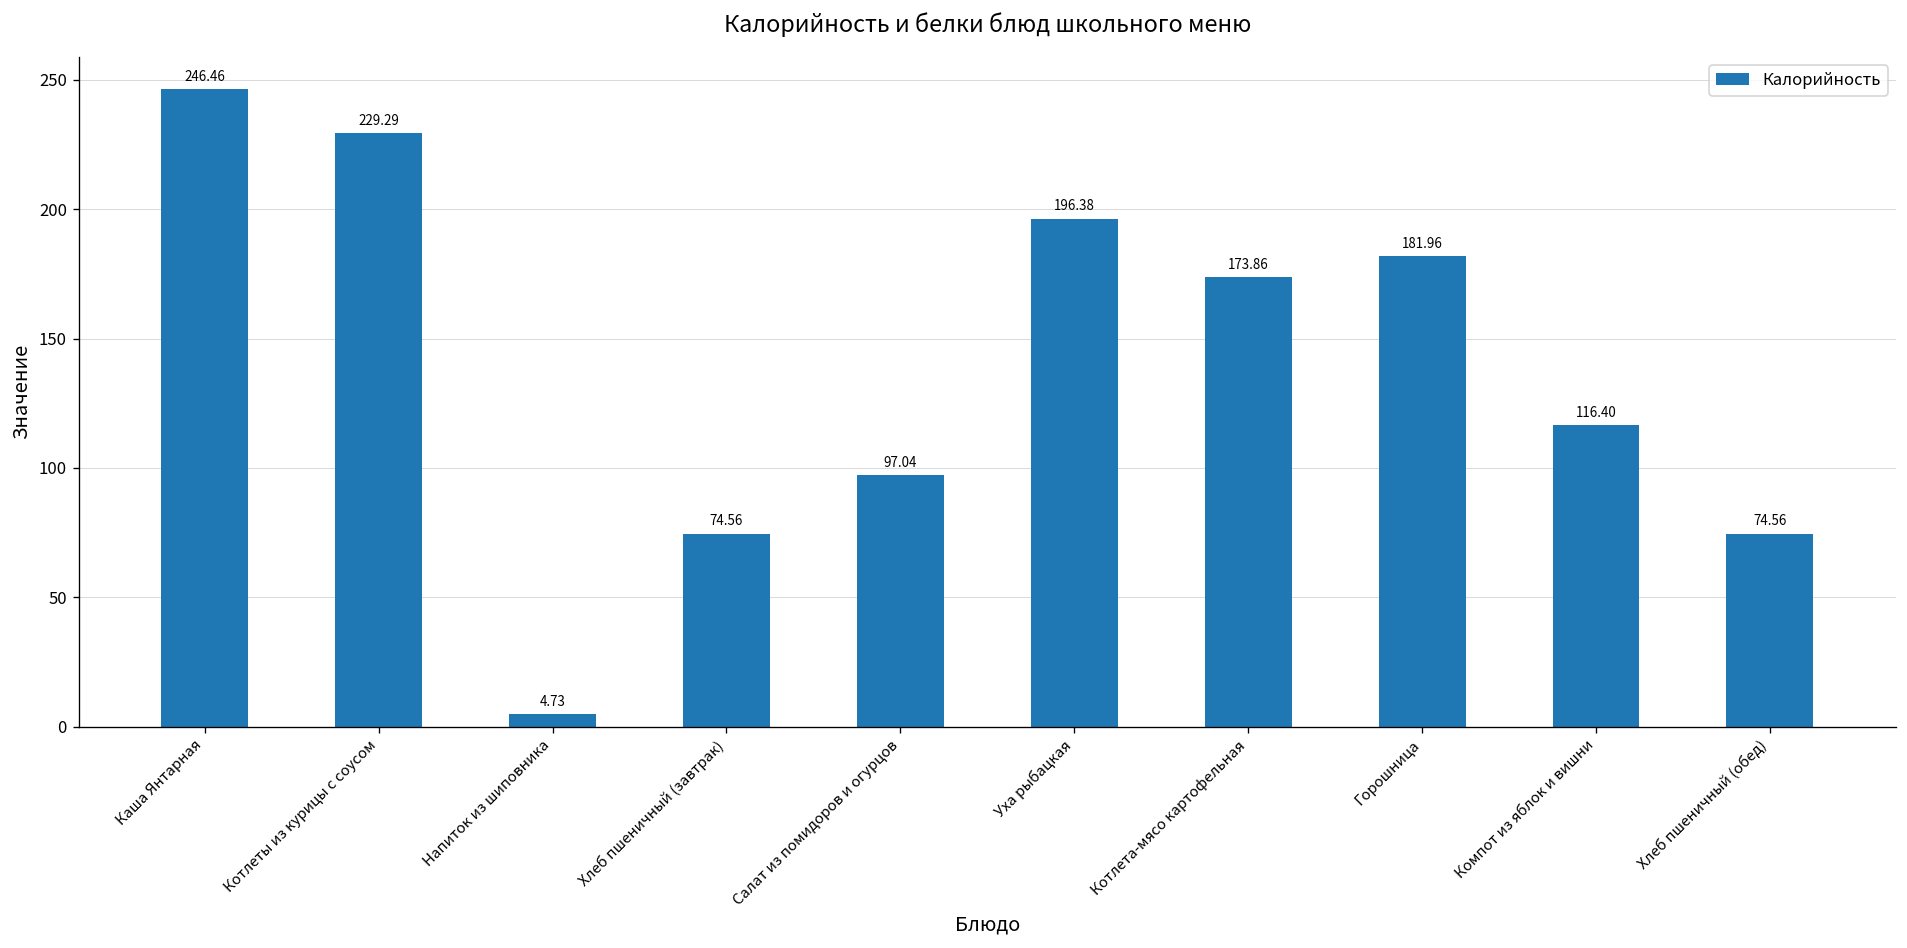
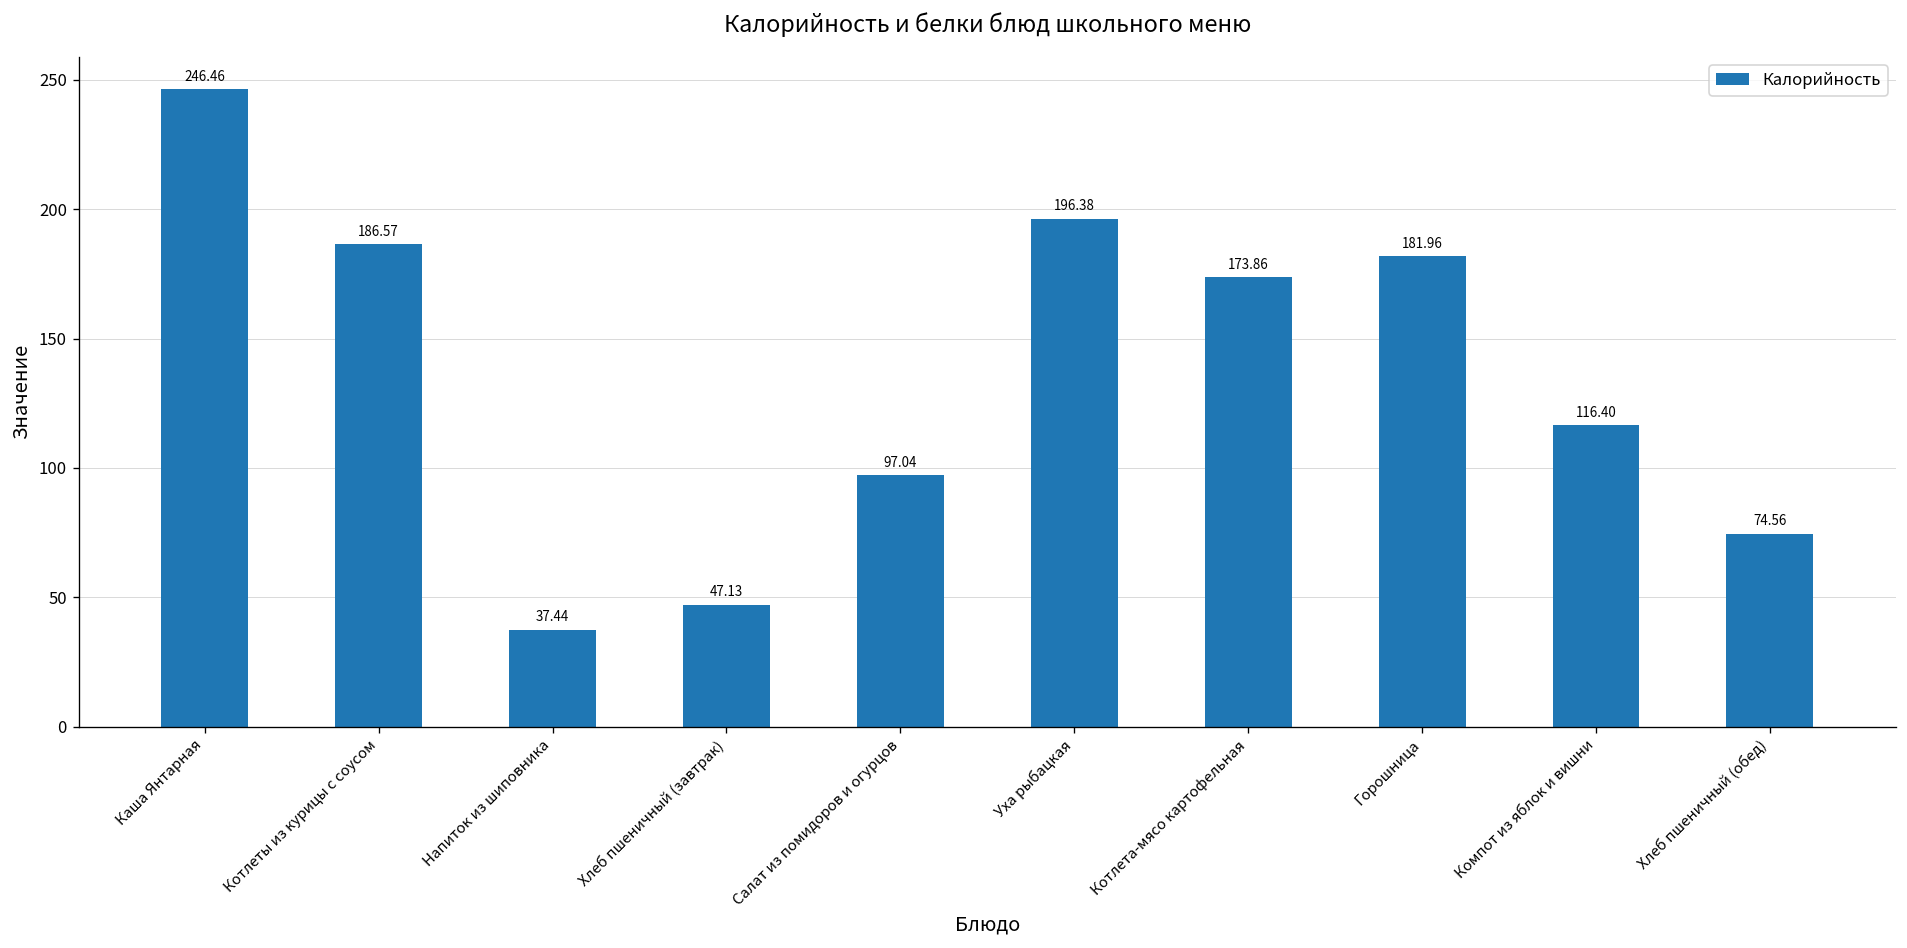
  {
    "Каша Янтарная": 246.46,
-   "Котлеты из курицы с соусом": 229.29,
-   "Напиток из шиповника": 4.73,
-   "Хлеб пшеничный (завтрак)": 74.56,
+   "Котлеты из курицы с соусом": 186.57,
+   "Напиток из шиповника": 37.44,
+   "Хлеб пшеничный (завтрак)": 47.13,
    "Салат из помидоров и огурцов": 97.04,
    "Уха рыбацкая": 196.38,
    "Котлета-мясо картофельная": 173.86,
    "Горошница": 181.96,
    "Компот из яблок и вишни": 116.40,
    "Хлеб пшеничный (обед)": 74.56
  }
